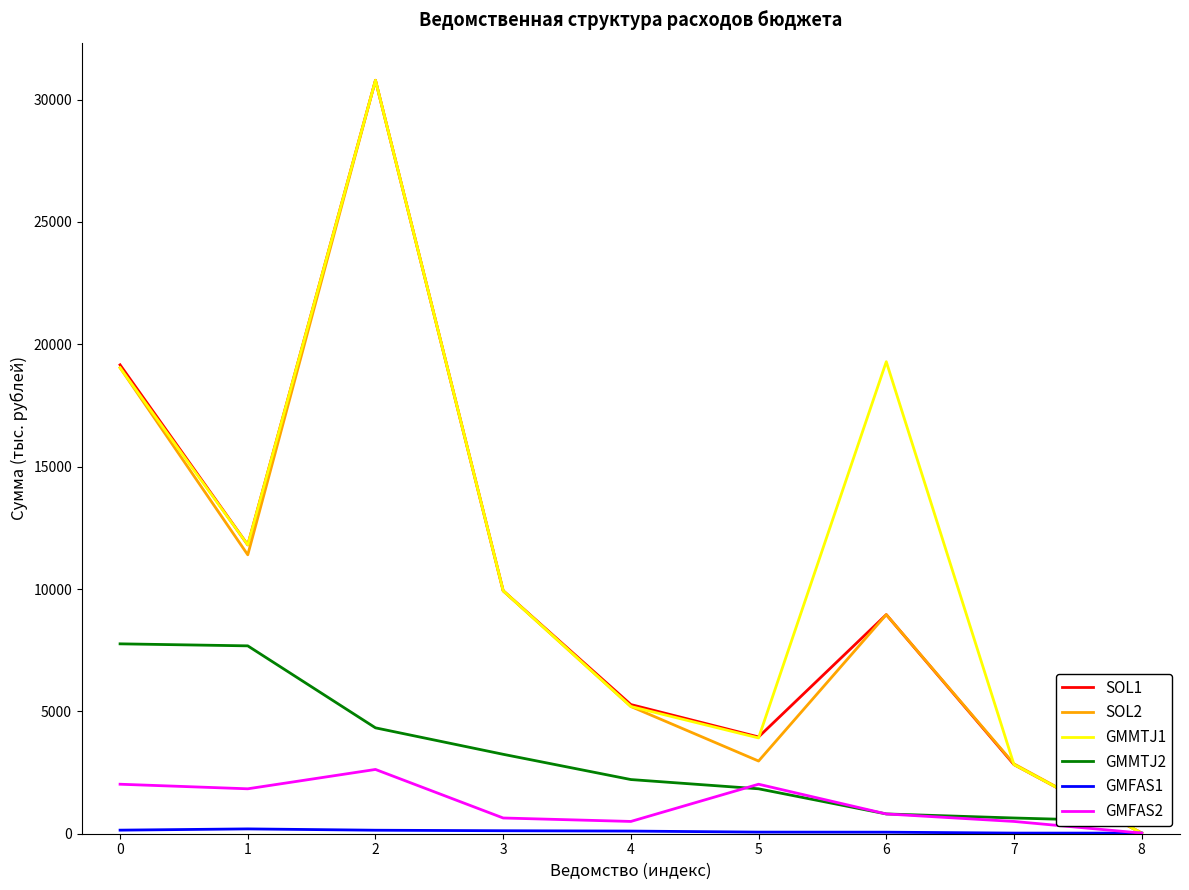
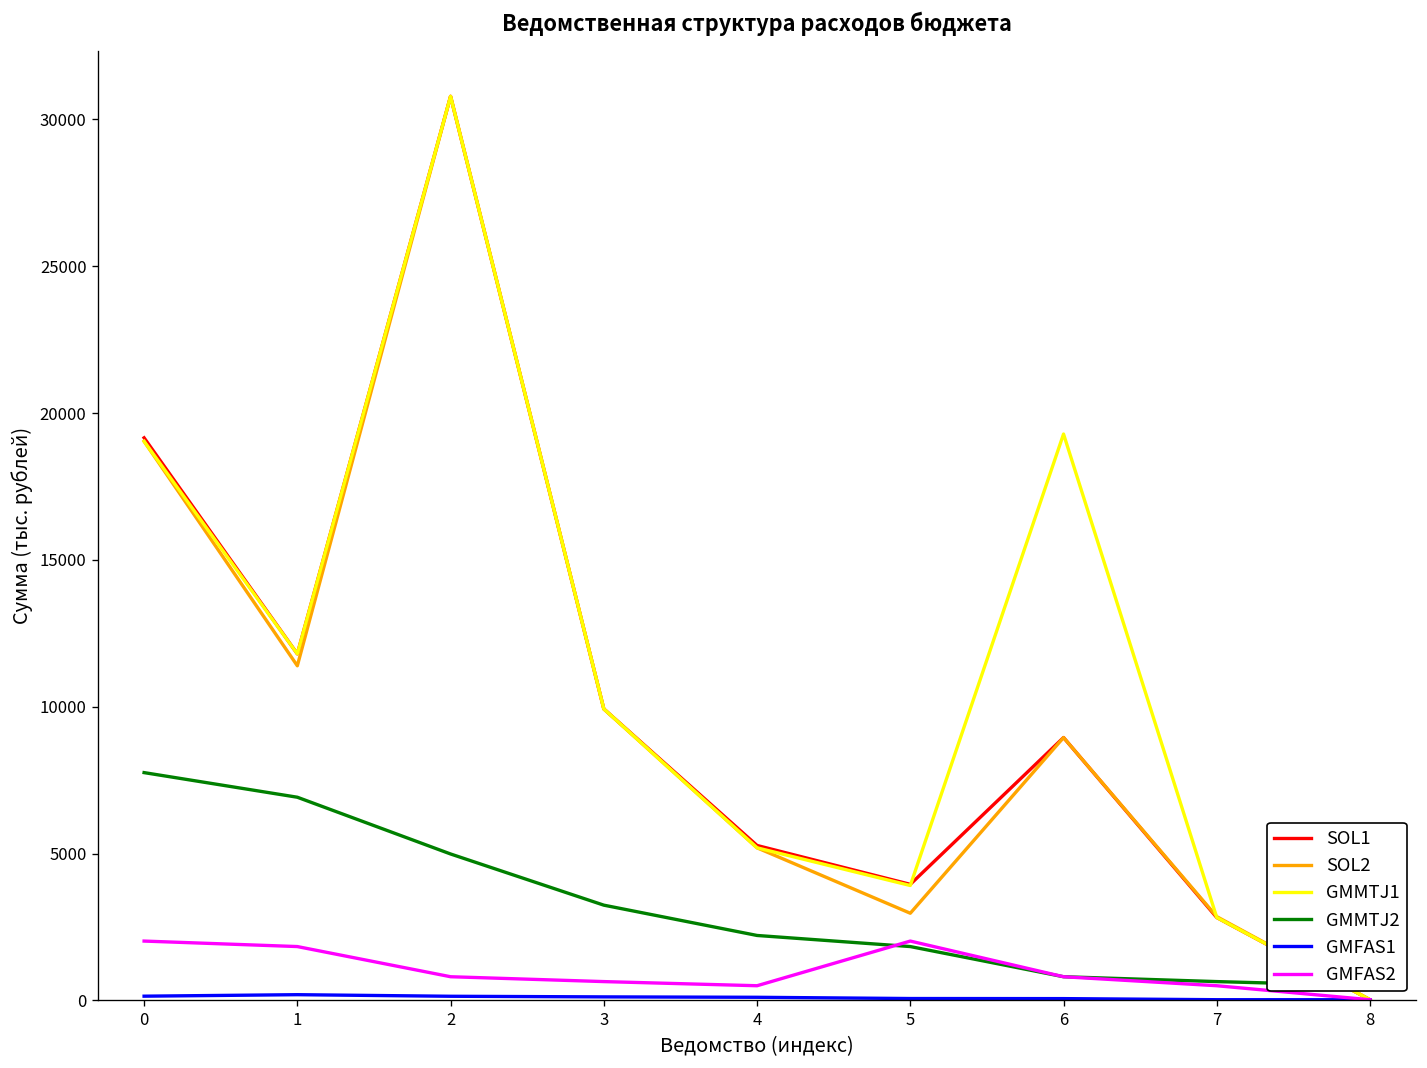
  {
    "SOL1": {
      "0": 19200
    },
    "SOL2": {
      "1": 11400,
      "5": 3000
    },
    "GMMTJ1": {
      "6": 19300
    },
    "GMMTJ2": {
      "0": 7800,
-     "1": 7700,
-     "2": 4300,
+     "1": 6900,
+     "2": 5000,
      "3": 3200,
      "4": 2200,
      "5": 1800,
      "7": 600
    },
    "GMFAS1": {
      "0": 100,
      "1": 200,
      "2": 100,
      "3": 100,
      "4": 100,
      "5": 100,
      "6": 100,
      "7": 0
    },
    "GMFAS2": {
      "0": 2000,
      "1": 1800,
-     "2": 2600,
+     "2": 800,
      "3": 600,
      "4": 500,
      "5": 2000,
      "7": 500
    }
  }
